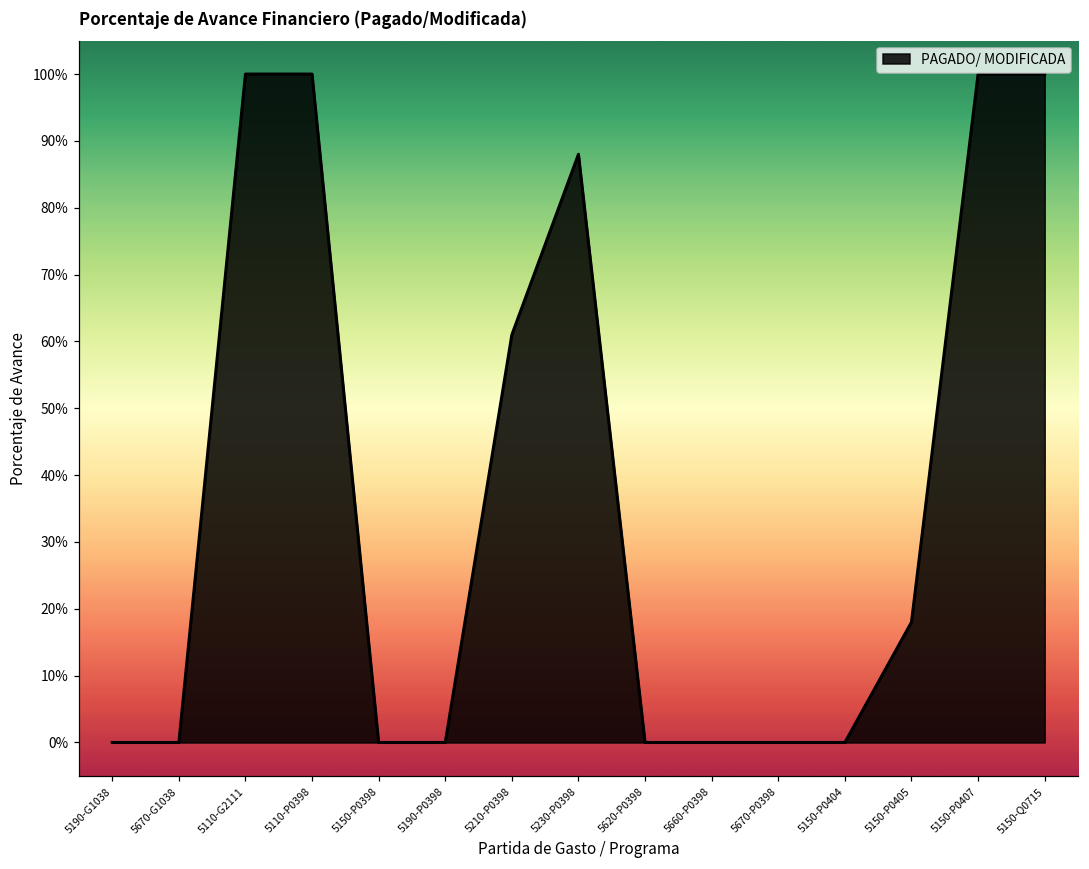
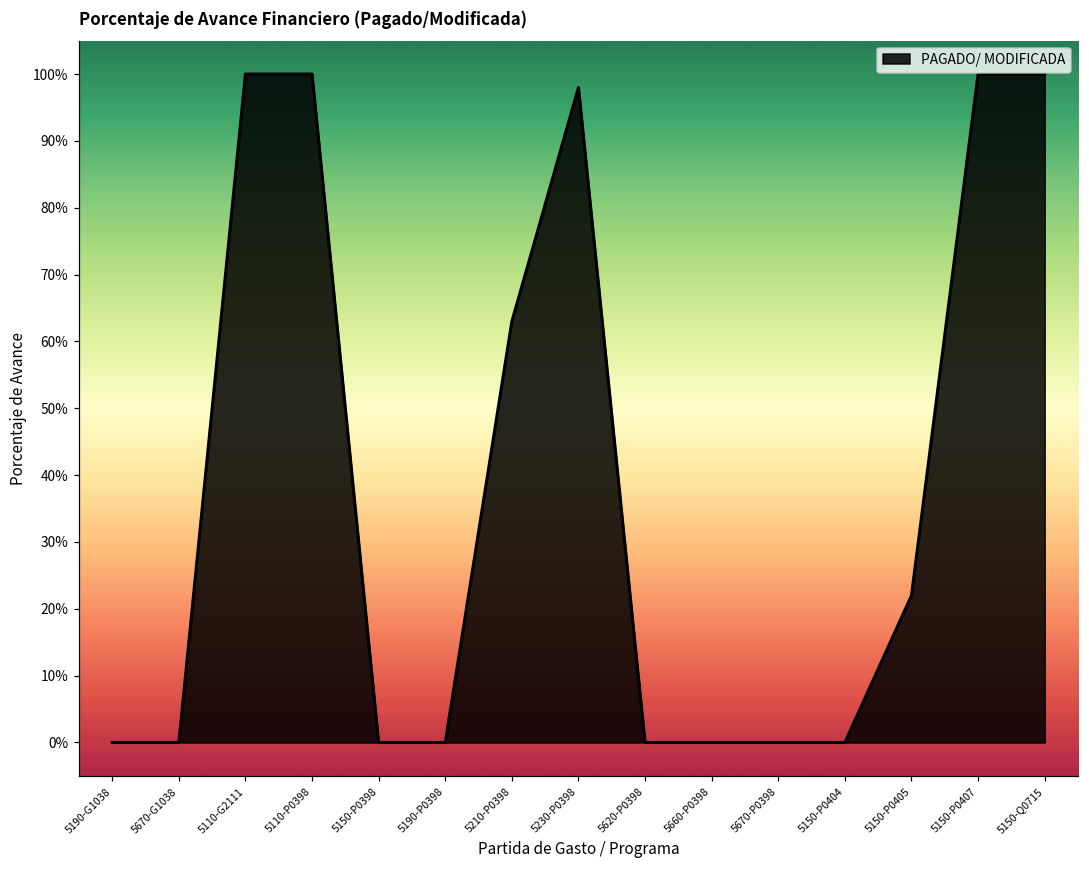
  {
    "5190-G1038": "0%",
    "5670-G1038": "0%",
    "5110-G2111": "100%",
    "5110-P0398": "100%",
    "5150-P0398": "0%",
    "5190-P0398": "0%",
-   "5210-P0398": "61%",
-   "5230-P0398": "88%",
+   "5210-P0398": "63%",
+   "5230-P0398": "98%",
    "5620-P0398": "0%",
    "5660-P0398": "0%",
    "5670-P0398": "0%",
    "5150-P0404": "0%",
-   "5150-P0405": "18%",
+   "5150-P0405": "22%",
    "5150-P0407": "100%",
    "5150-Q0715": "100%"
  }
